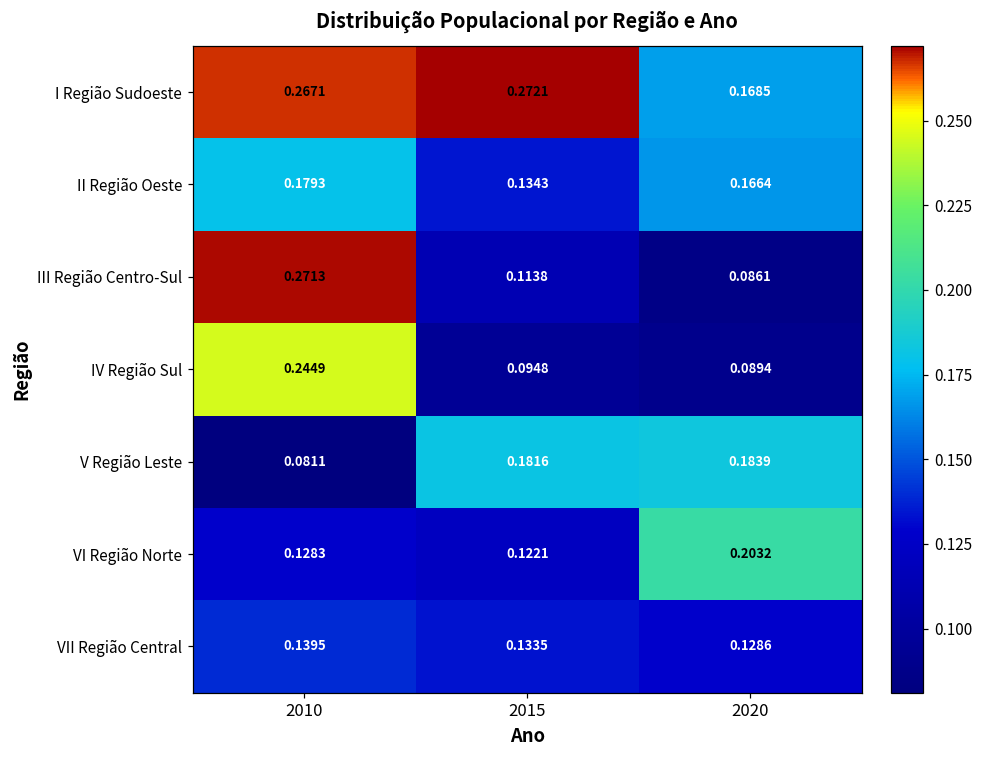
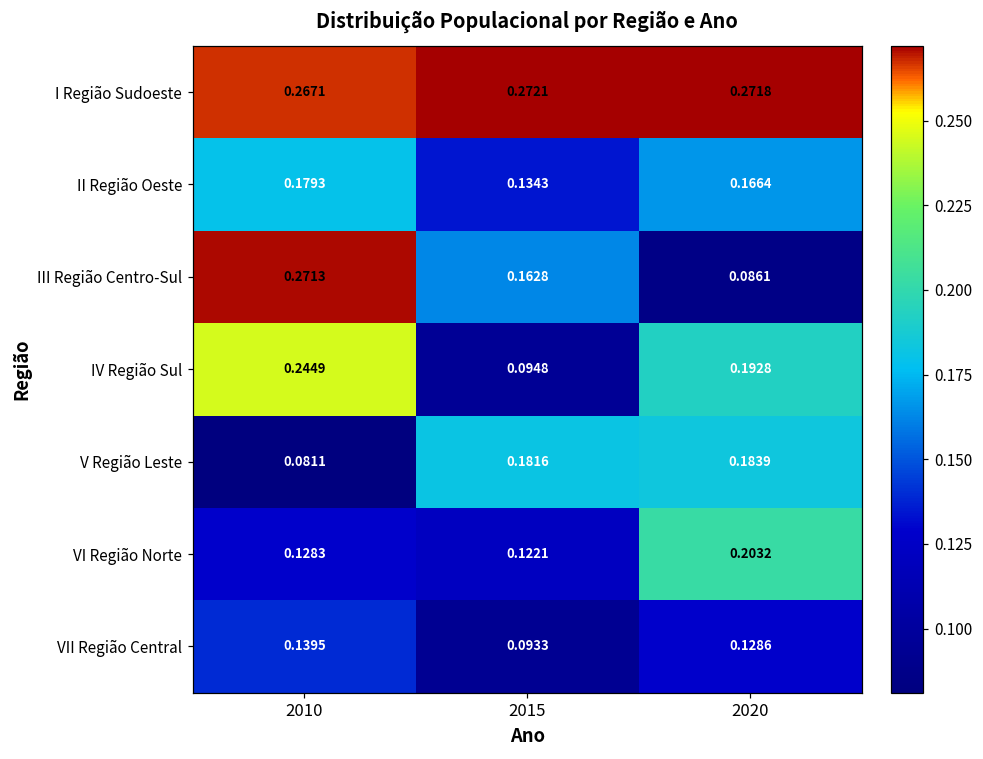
  {
    "I Região Sudoeste": {
      "2010": 0.2671,
      "2015": 0.2721,
-     "2020": 0.1685
+     "2020": 0.2718
    },
    "II Região Oeste": {
      "2010": 0.1793,
      "2015": 0.1343,
      "2020": 0.1664
    },
    "III Região Centro-Sul": {
      "2010": 0.2713,
-     "2015": 0.1138,
+     "2015": 0.1628,
      "2020": 0.0861
    },
    "IV Região Sul": {
      "2010": 0.2449,
      "2015": 0.0948,
-     "2020": 0.0894
+     "2020": 0.1928
    },
    "V Região Leste": {
      "2010": 0.0811,
      "2015": 0.1816,
      "2020": 0.1839
    },
    "VI Região Norte": {
      "2010": 0.1283,
      "2015": 0.1221,
      "2020": 0.2032
    },
    "VII Região Central": {
      "2010": 0.1395,
-     "2015": 0.1335,
+     "2015": 0.0933,
      "2020": 0.1286
    }
  }
